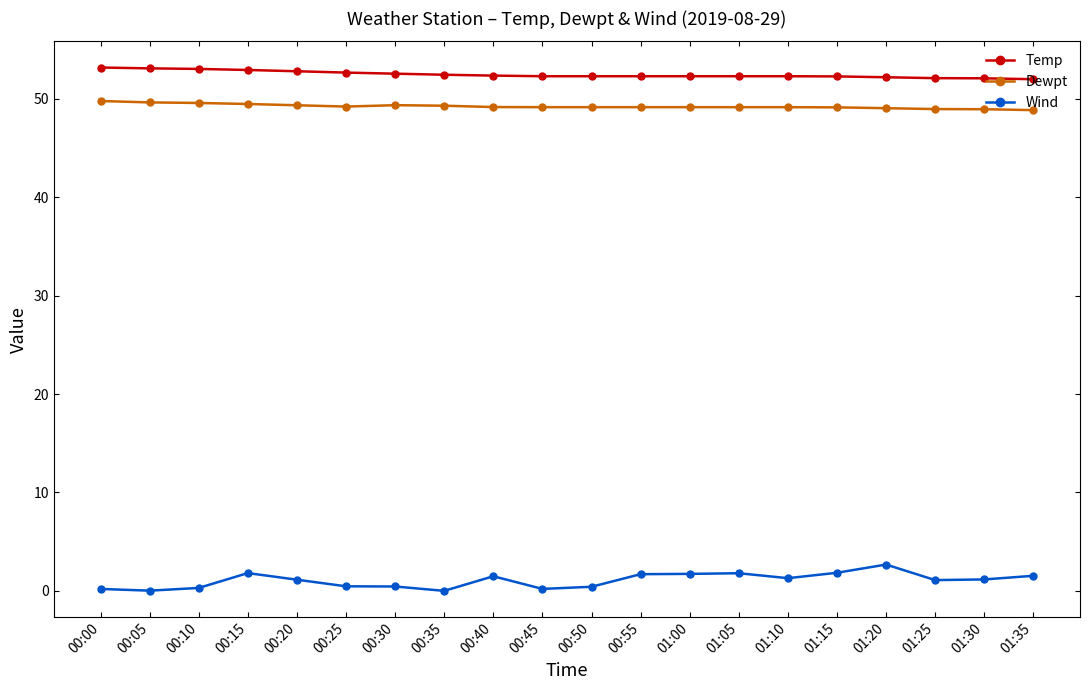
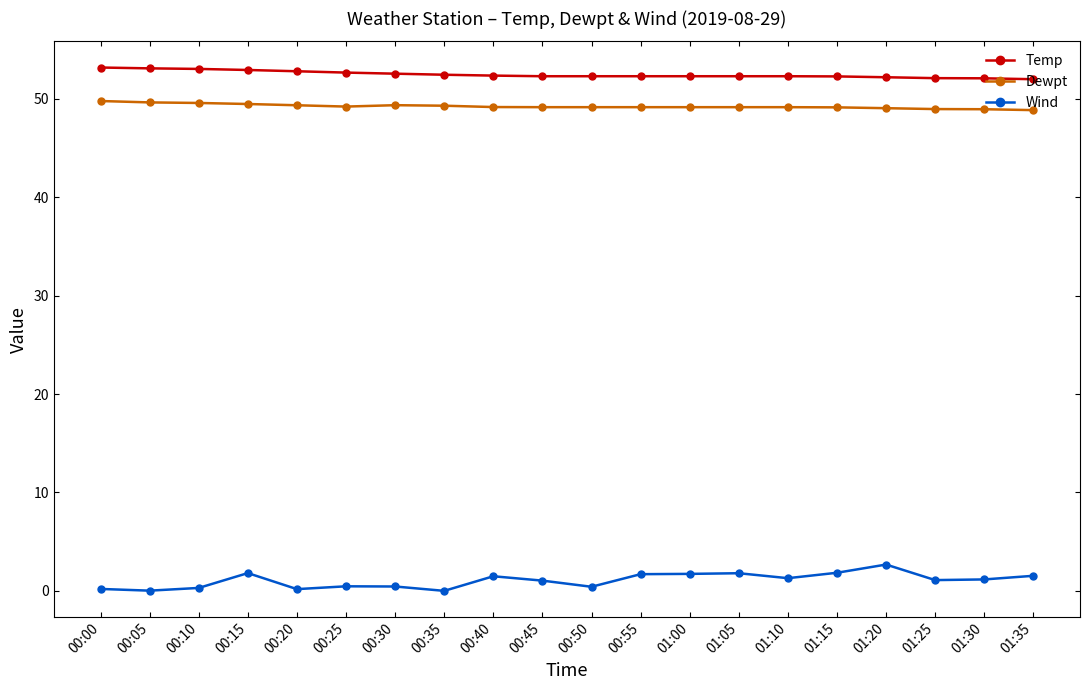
  {
    "Temp": {
      "00:00": 53,
      "00:05": 53,
      "00:10": 53,
      "00:15": 53,
      "00:20": 53,
      "00:25": 53,
      "00:30": 53,
      "00:35": 52,
      "00:40": 52,
      "00:45": 52,
      "00:50": 52,
      "00:55": 52,
      "01:00": 52,
      "01:05": 52,
      "01:10": 52,
      "01:15": 52,
      "01:20": 52,
      "01:25": 52,
      "01:30": 52,
      "01:35": 52
    },
    "Dewpt": {
      "00:00": 50,
      "00:05": 50,
      "00:10": 50,
      "00:15": 49,
      "00:20": 49,
      "00:25": 49,
      "00:30": 49,
      "00:35": 49,
      "00:40": 49,
      "00:45": 49,
      "00:50": 49,
      "00:55": 49,
      "01:00": 49,
      "01:05": 49,
      "01:10": 49,
      "01:15": 49,
      "01:20": 49,
      "01:25": 49,
      "01:30": 49,
      "01:35": 49
    },
    "Wind": {
      "00:00": 0,
      "00:05": 0,
      "00:10": 0,
      "00:15": 2,
-     "00:20": 1,
+     "00:20": 0,
      "00:25": 0,
      "00:30": 0,
      "00:35": 0,
      "00:40": 1,
-     "00:45": 0,
+     "00:45": 1,
      "00:50": 0,
      "00:55": 2,
      "01:00": 2,
      "01:05": 2,
      "01:10": 1,
      "01:15": 2,
      "01:20": 3,
      "01:25": 1,
      "01:30": 1,
      "01:35": 2
    }
  }
